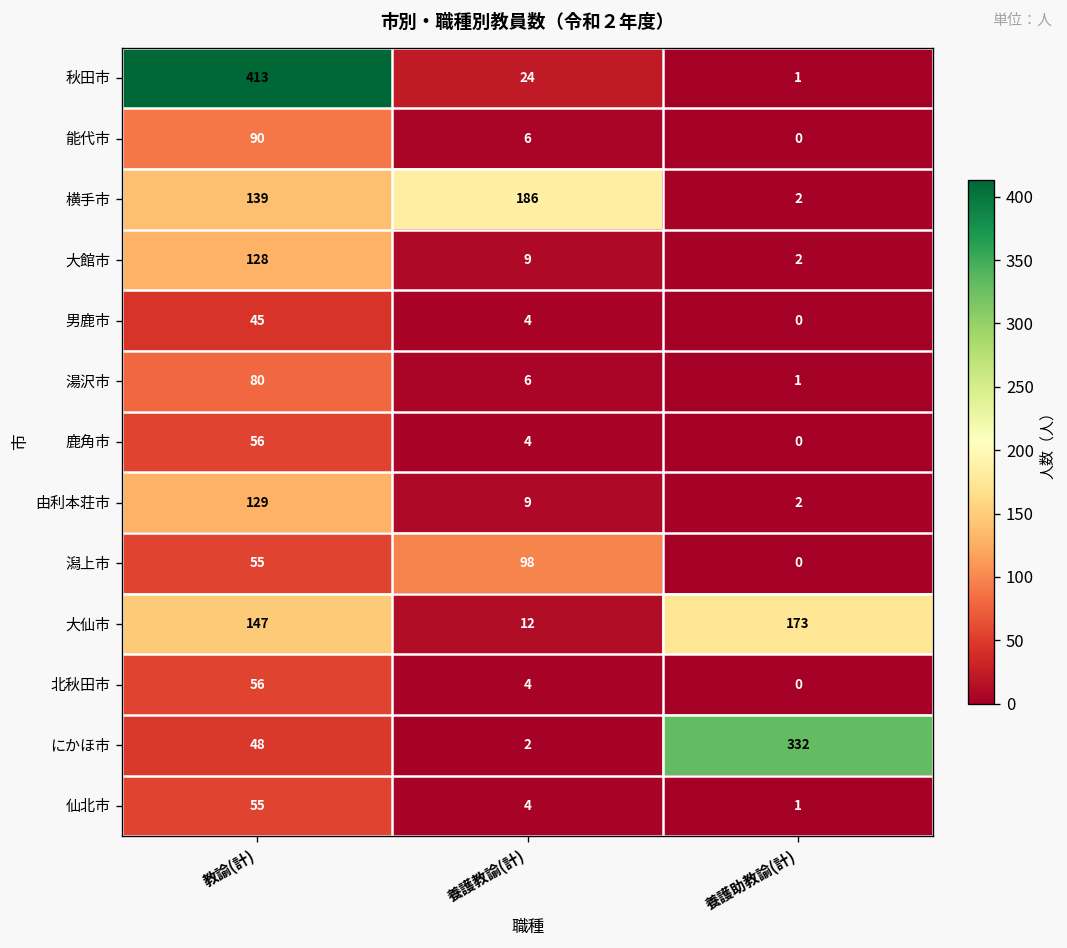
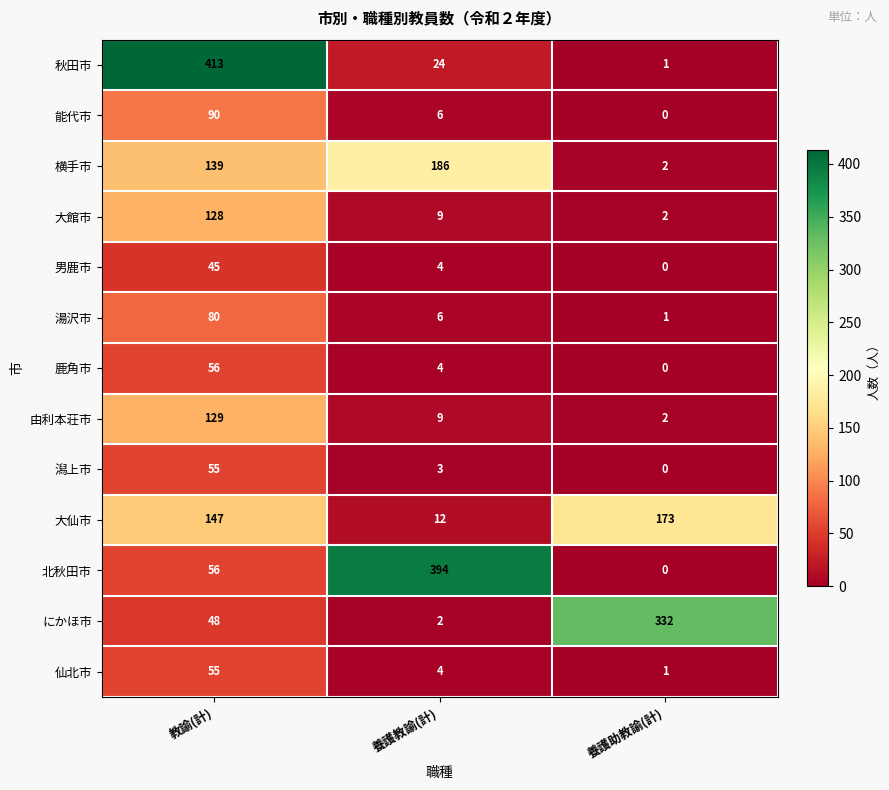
  {
    "秋田市": {
      "教諭(計)": 413,
      "養護教諭(計)": 24,
      "養護助教諭(計)": 1
    },
    "能代市": {
      "教諭(計)": 90,
      "養護教諭(計)": 6,
      "養護助教諭(計)": 0
    },
    "横手市": {
      "教諭(計)": 139,
      "養護教諭(計)": 186,
      "養護助教諭(計)": 2
    },
    "大館市": {
      "教諭(計)": 128,
      "養護教諭(計)": 9,
      "養護助教諭(計)": 2
    },
    "男鹿市": {
      "教諭(計)": 45,
      "養護教諭(計)": 4,
      "養護助教諭(計)": 0
    },
    "湯沢市": {
      "教諭(計)": 80,
      "養護教諭(計)": 6,
      "養護助教諭(計)": 1
    },
    "鹿角市": {
      "教諭(計)": 56,
      "養護教諭(計)": 4,
      "養護助教諭(計)": 0
    },
    "由利本荘市": {
      "教諭(計)": 129,
      "養護教諭(計)": 9,
      "養護助教諭(計)": 2
    },
    "潟上市": {
      "教諭(計)": 55,
-     "養護教諭(計)": 98,
+     "養護教諭(計)": 3,
      "養護助教諭(計)": 0
    },
    "大仙市": {
      "教諭(計)": 147,
      "養護教諭(計)": 12,
      "養護助教諭(計)": 173
    },
    "北秋田市": {
      "教諭(計)": 56,
-     "養護教諭(計)": 4,
+     "養護教諭(計)": 394,
      "養護助教諭(計)": 0
    },
    "にかほ市": {
      "教諭(計)": 48,
      "養護教諭(計)": 2,
      "養護助教諭(計)": 332
    },
    "仙北市": {
      "教諭(計)": 55,
      "養護教諭(計)": 4,
      "養護助教諭(計)": 1
    }
  }
